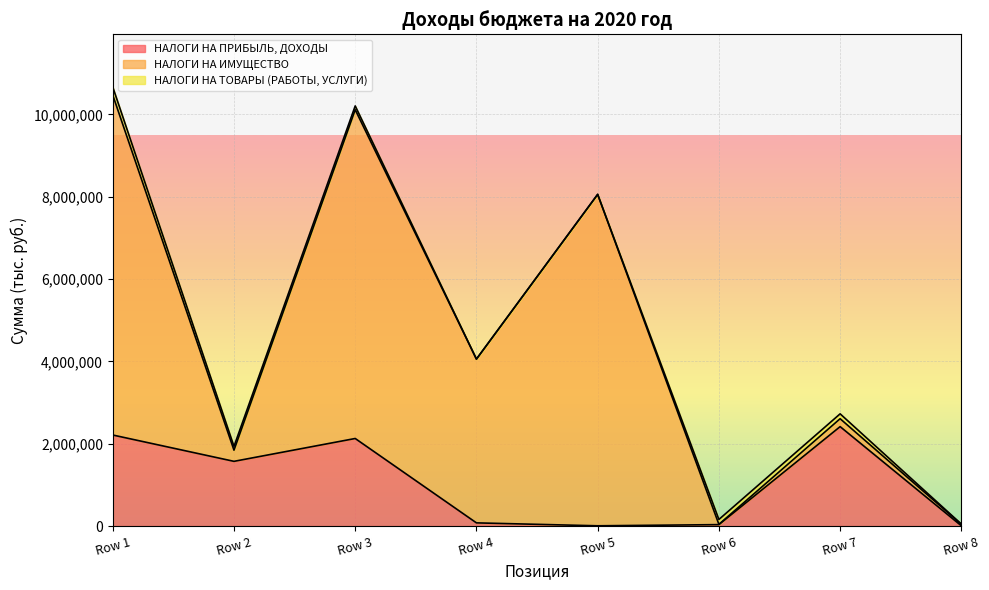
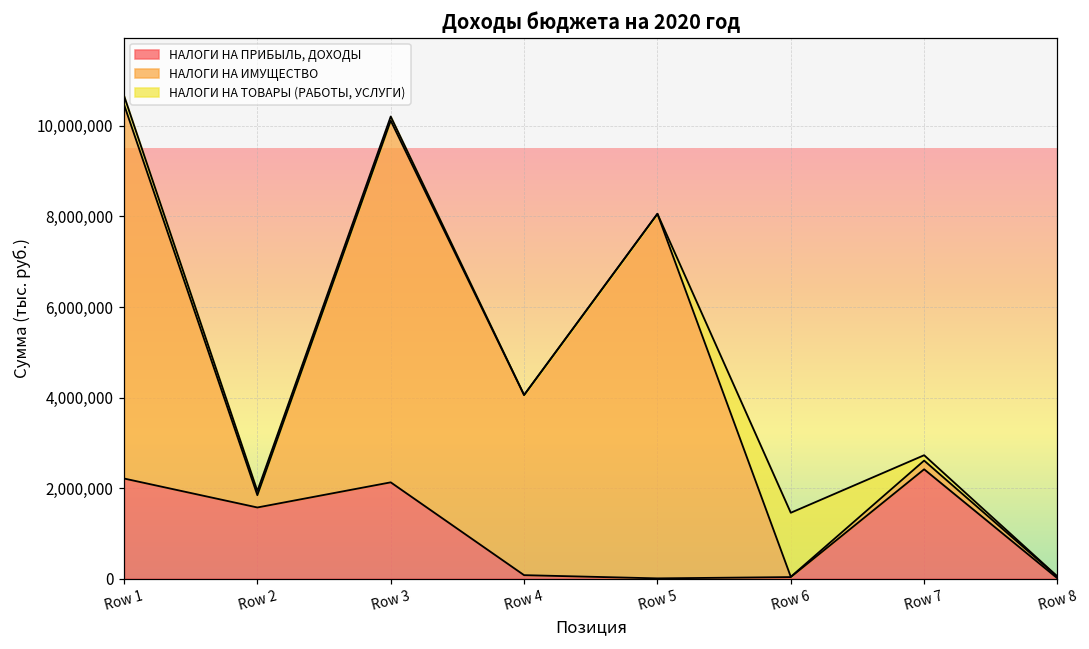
  {
    "НАЛОГИ НА ПРИБЫЛЬ, ДОХОДЫ": {
      "Row 1": "2,200,000",
      "Row 2": "1,600,000",
      "Row 3": "2,100,000",
      "Row 4": "100,000",
      "Row 5": "0",
      "Row 7": "2,400,000"
    },
    "НАЛОГИ НА ИМУЩЕСТВО": {
      "Row 1": "8,300,000",
      "Row 2": "300,000",
      "Row 3": "8,000,000",
      "Row 7": "200,000"
    },
    "НАЛОГИ НА ТОВАРЫ (РАБОТЫ, УСЛУГИ)": {
      "Row 1": "200,000",
      "Row 2": "100,000",
      "Row 3": "100,000",
-     "Row 6": "100,000",
+     "Row 6": "1,400,000",
      "Row 7": "100,000"
    }
  }
